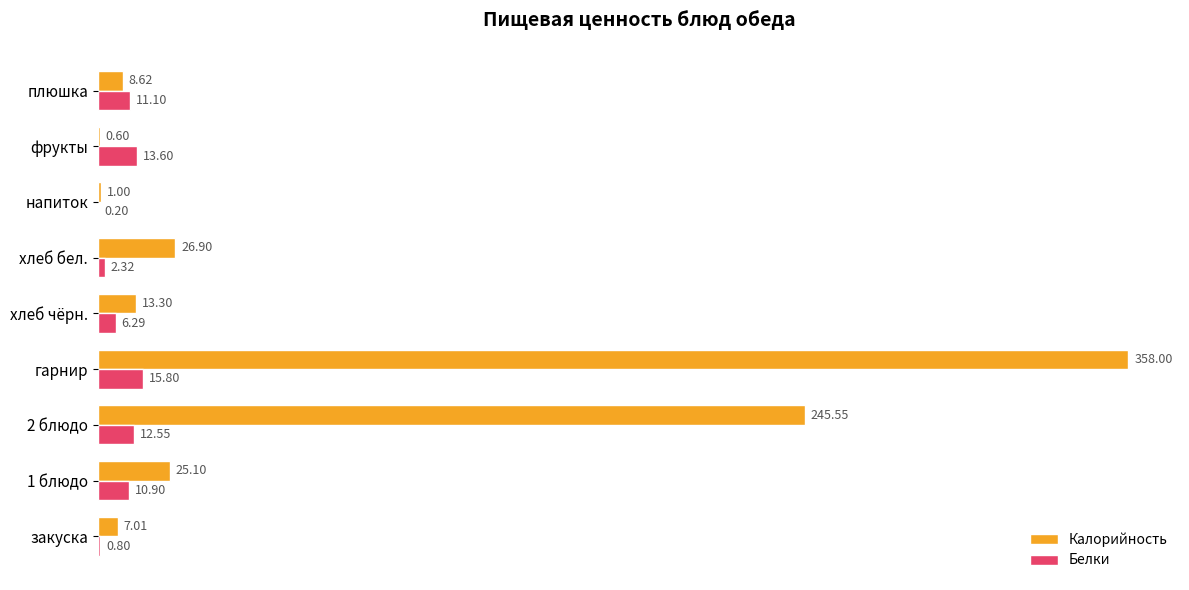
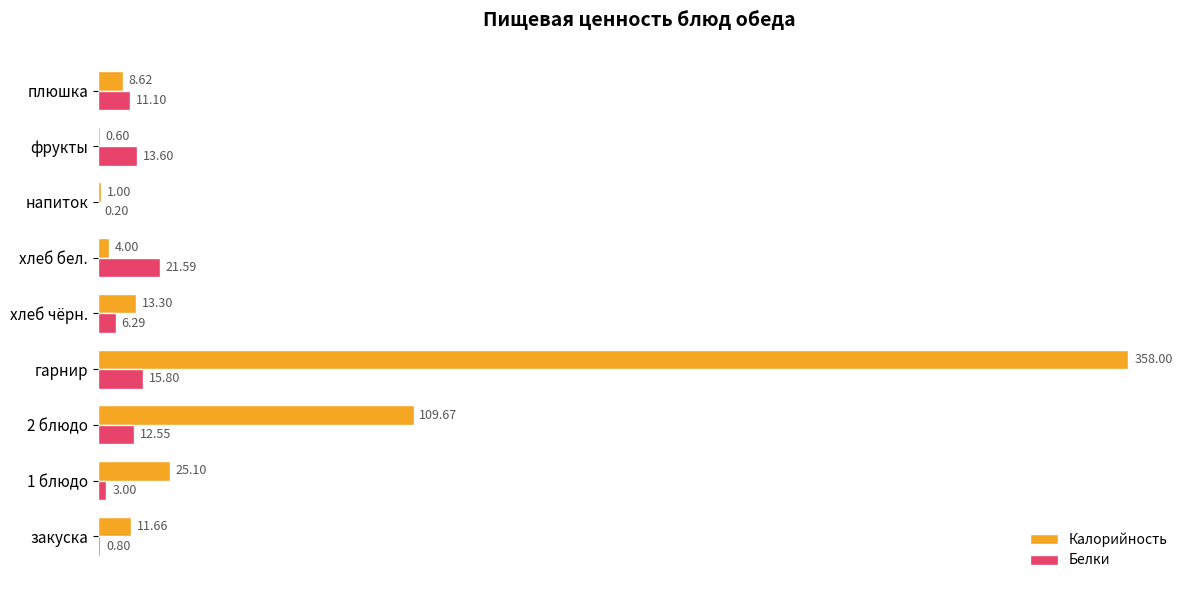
  {
    "Калорийность": {
      "плюшка": 8.62,
      "фрукты": 0.60,
      "напиток": 1.00,
-     "хлеб бел.": 26.90,
+     "хлеб бел.": 4.00,
      "хлеб чёрн.": 13.30,
      "гарнир": 358.00,
-     "2 блюдо": 245.55,
+     "2 блюдо": 109.67,
      "1 блюдо": 25.10,
-     "закуска": 7.01
+     "закуска": 11.66
    },
    "Белки": {
      "плюшка": 11.10,
      "фрукты": 13.60,
      "напиток": 0.20,
-     "хлеб бел.": 2.32,
+     "хлеб бел.": 21.59,
      "хлеб чёрн.": 6.29,
      "гарнир": 15.80,
      "2 блюдо": 12.55,
-     "1 блюдо": 10.90,
+     "1 блюдо": 3.00,
      "закуска": 0.80
    }
  }
